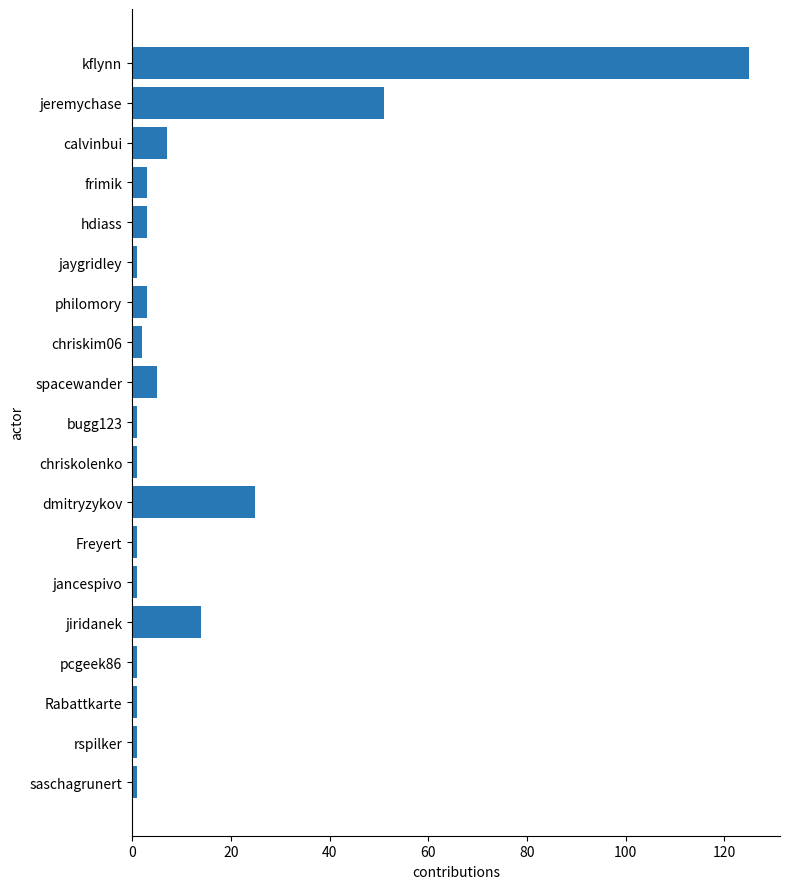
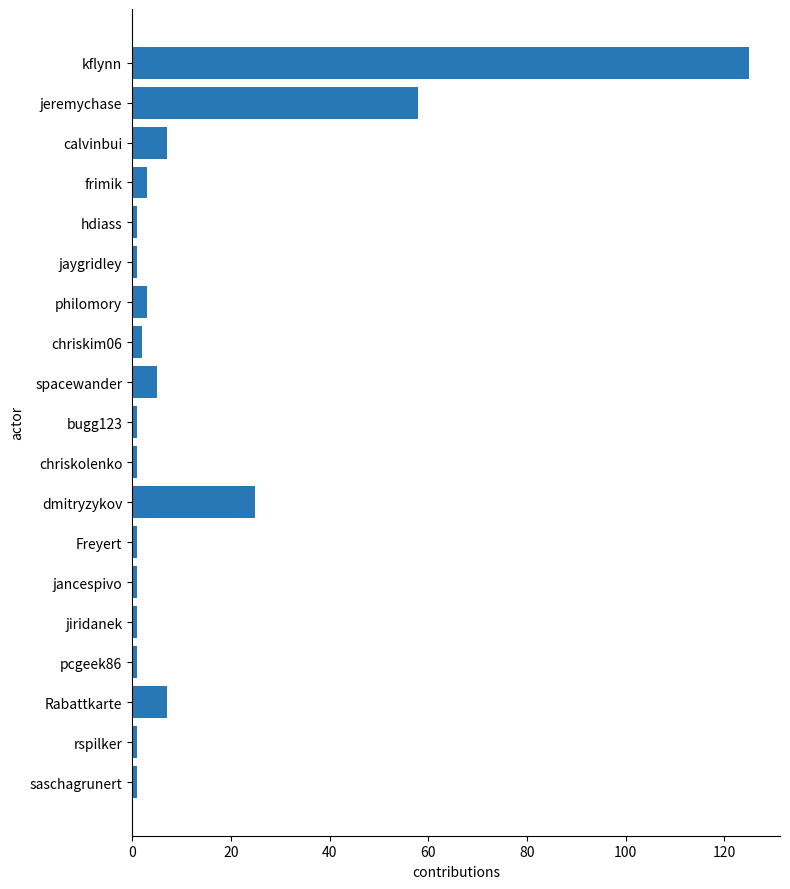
  {
    "kflynn": 125,
-   "jeremychase": 51,
+   "jeremychase": 58,
    "calvinbui": 7,
    "frimik": 3,
-   "hdiass": 3,
+   "hdiass": 1,
    "jaygridley": 1,
    "philomory": 3,
    "chriskim06": 2,
    "spacewander": 5,
    "bugg123": 1,
    "chriskolenko": 1,
    "dmitryzykov": 25,
    "Freyert": 1,
    "jancespivo": 1,
-   "jiridanek": 14,
+   "jiridanek": 1,
    "pcgeek86": 1,
-   "Rabattkarte": 1,
+   "Rabattkarte": 7,
    "rspilker": 1,
    "saschagrunert": 1
  }
